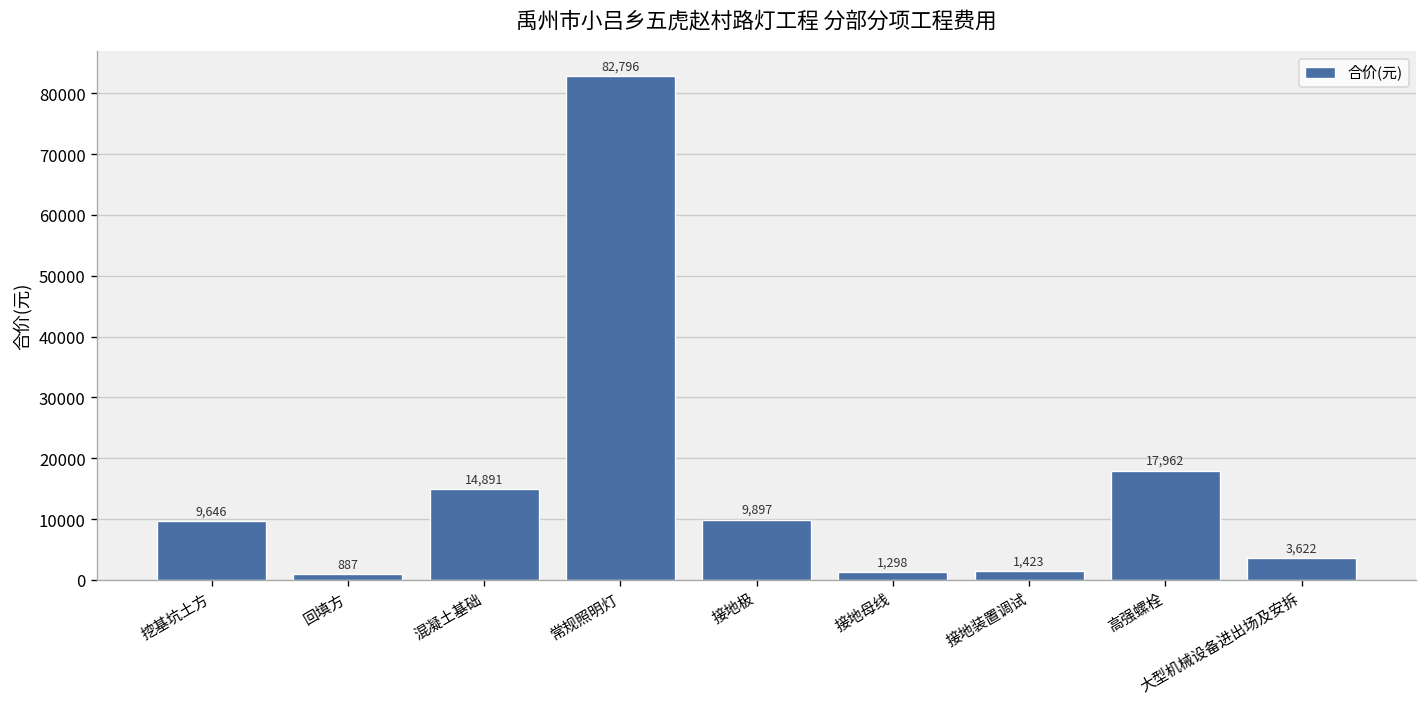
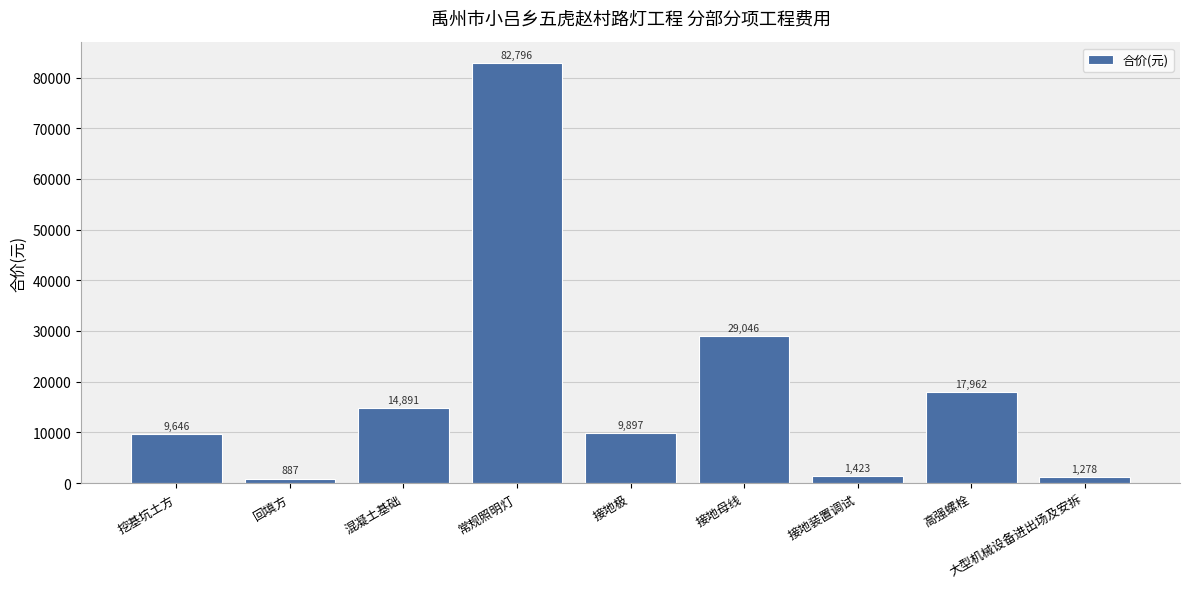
  {
    "挖基坑土方": "9,646",
    "回填方": "887",
    "混凝土基础": "14,891",
    "常规照明灯": "82,796",
    "接地极": "9,897",
-   "接地母线": "1,298",
+   "接地母线": "29,046",
    "接地装置调试": "1,423",
    "高强螺栓": "17,962",
-   "大型机械设备进出场及安拆": "3,622"
+   "大型机械设备进出场及安拆": "1,278"
  }
